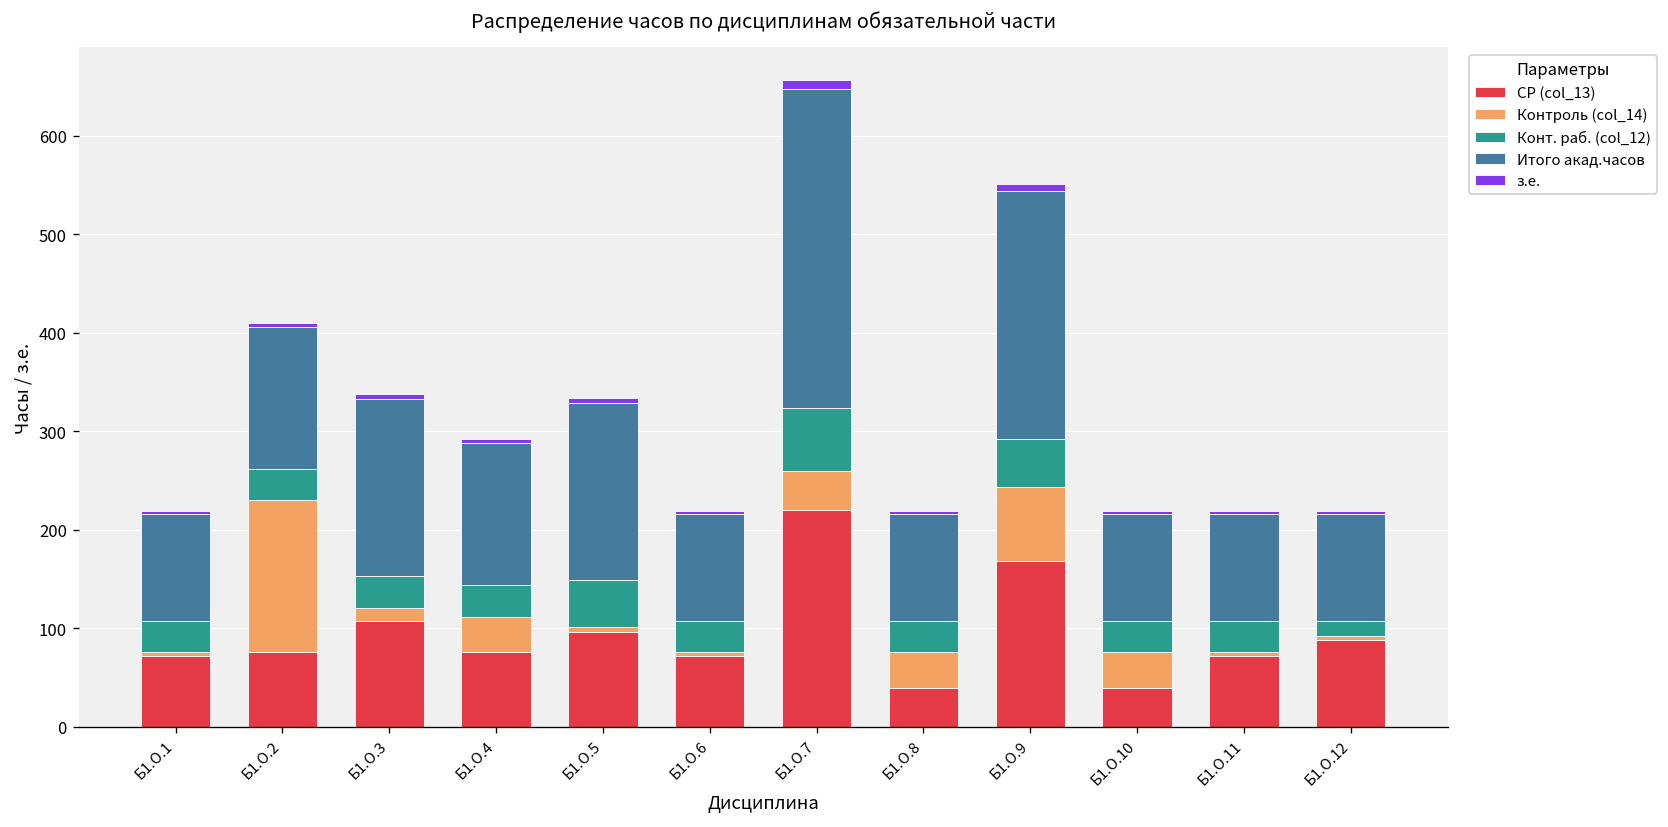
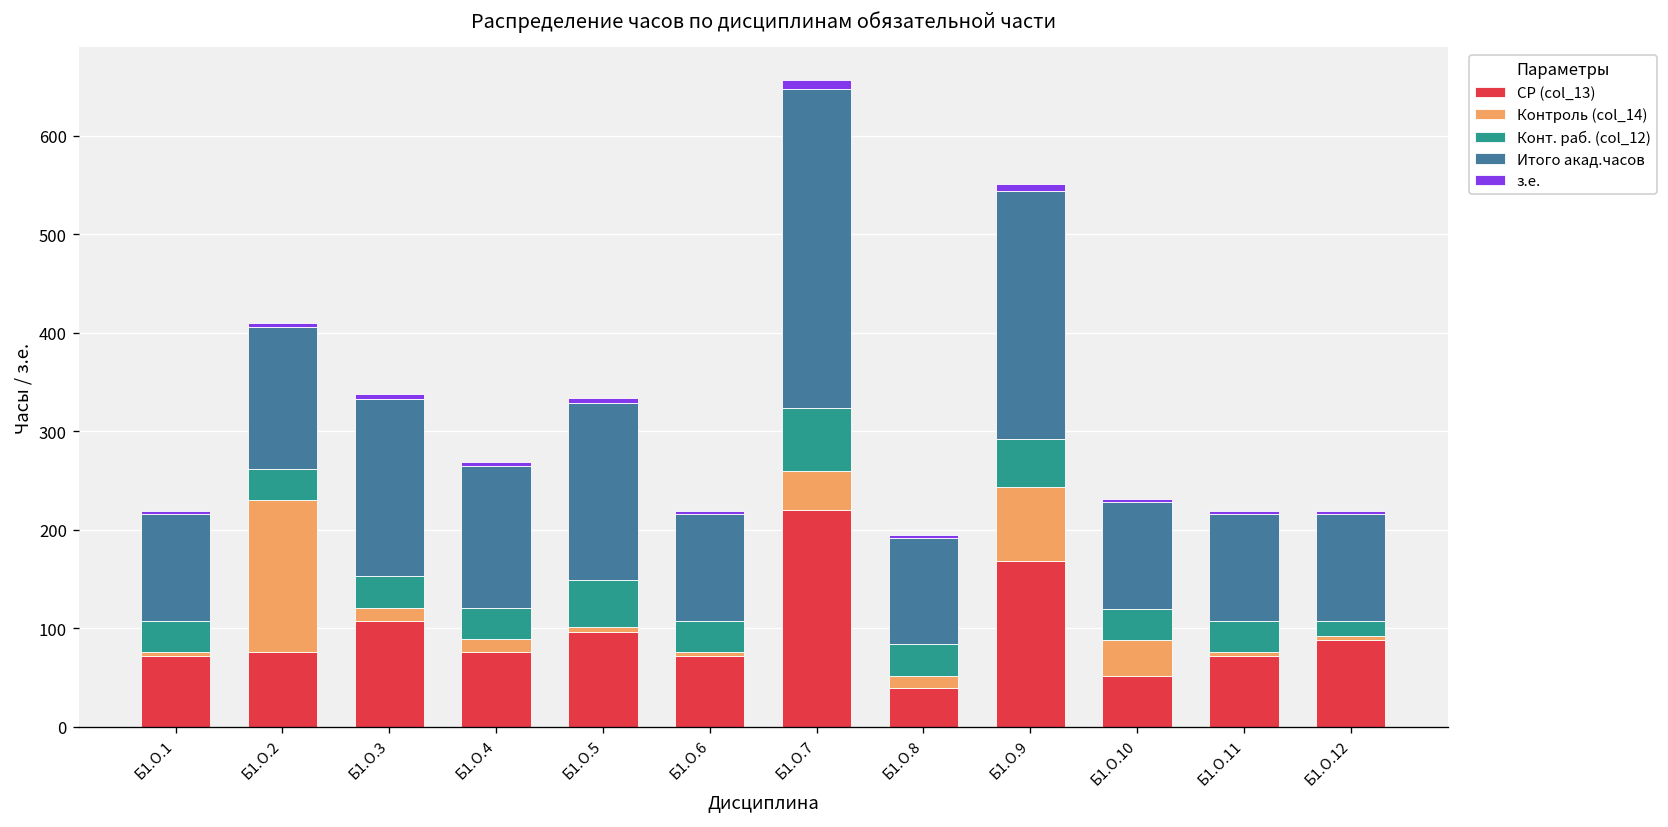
  {
    "СР (col_13)": {
      "Б1.О.1": 70,
      "Б1.О.2": 80,
      "Б1.О.3": 110,
      "Б1.О.4": 80,
      "Б1.О.5": 100,
      "Б1.О.6": 70,
      "Б1.О.7": 220,
      "Б1.О.8": 40,
      "Б1.О.9": 170,
-     "Б1.О.10": 40,
+     "Б1.О.10": 50,
      "Б1.О.11": 70,
      "Б1.О.12": 90
    },
    "Контроль (col_14)": {
      "Б1.О.1": 0,
      "Б1.О.2": 150,
      "Б1.О.3": 10,
-     "Б1.О.4": 40,
+     "Б1.О.4": 10,
      "Б1.О.5": 10,
      "Б1.О.6": 0,
      "Б1.О.7": 40,
-     "Б1.О.8": 40,
+     "Б1.О.8": 10,
      "Б1.О.9": 80,
      "Б1.О.10": 40,
      "Б1.О.11": 0,
      "Б1.О.12": 0
    },
    "з.е.": {
      "Б1.О.2": 0,
      "Б1.О.3": 10,
      "Б1.О.4": 0,
      "Б1.О.5": 10,
      "Б1.О.7": 10,
      "Б1.О.9": 10
    }
  }
